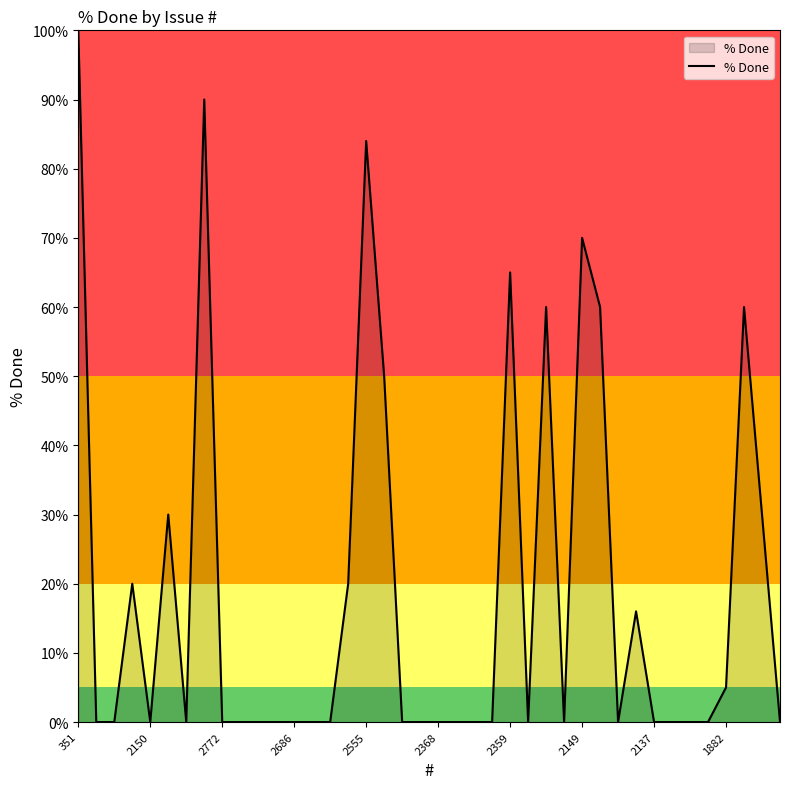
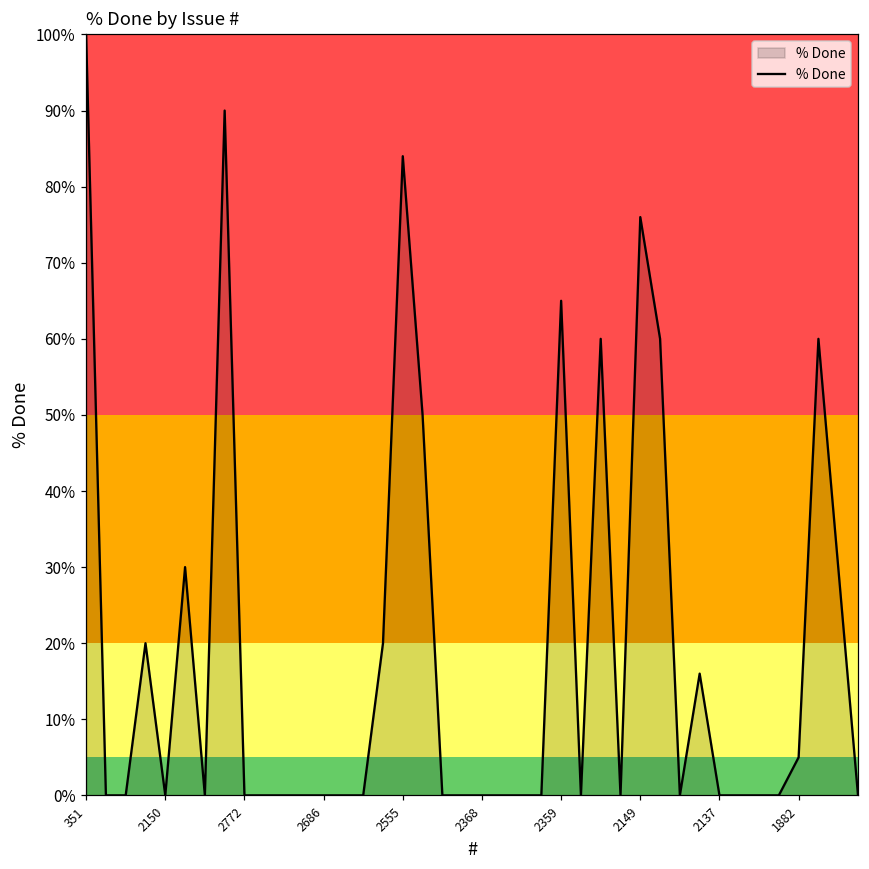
  {
    "351": "100%",
    "2150": "0%",
    "2772": "0%",
    "2686": "0%",
    "2555": "84%",
    "2368": "0%",
    "2359": "65%",
-   "2149": "70%",
+   "2149": "76%",
    "2137": "0%",
    "1882": "5%"
  }
